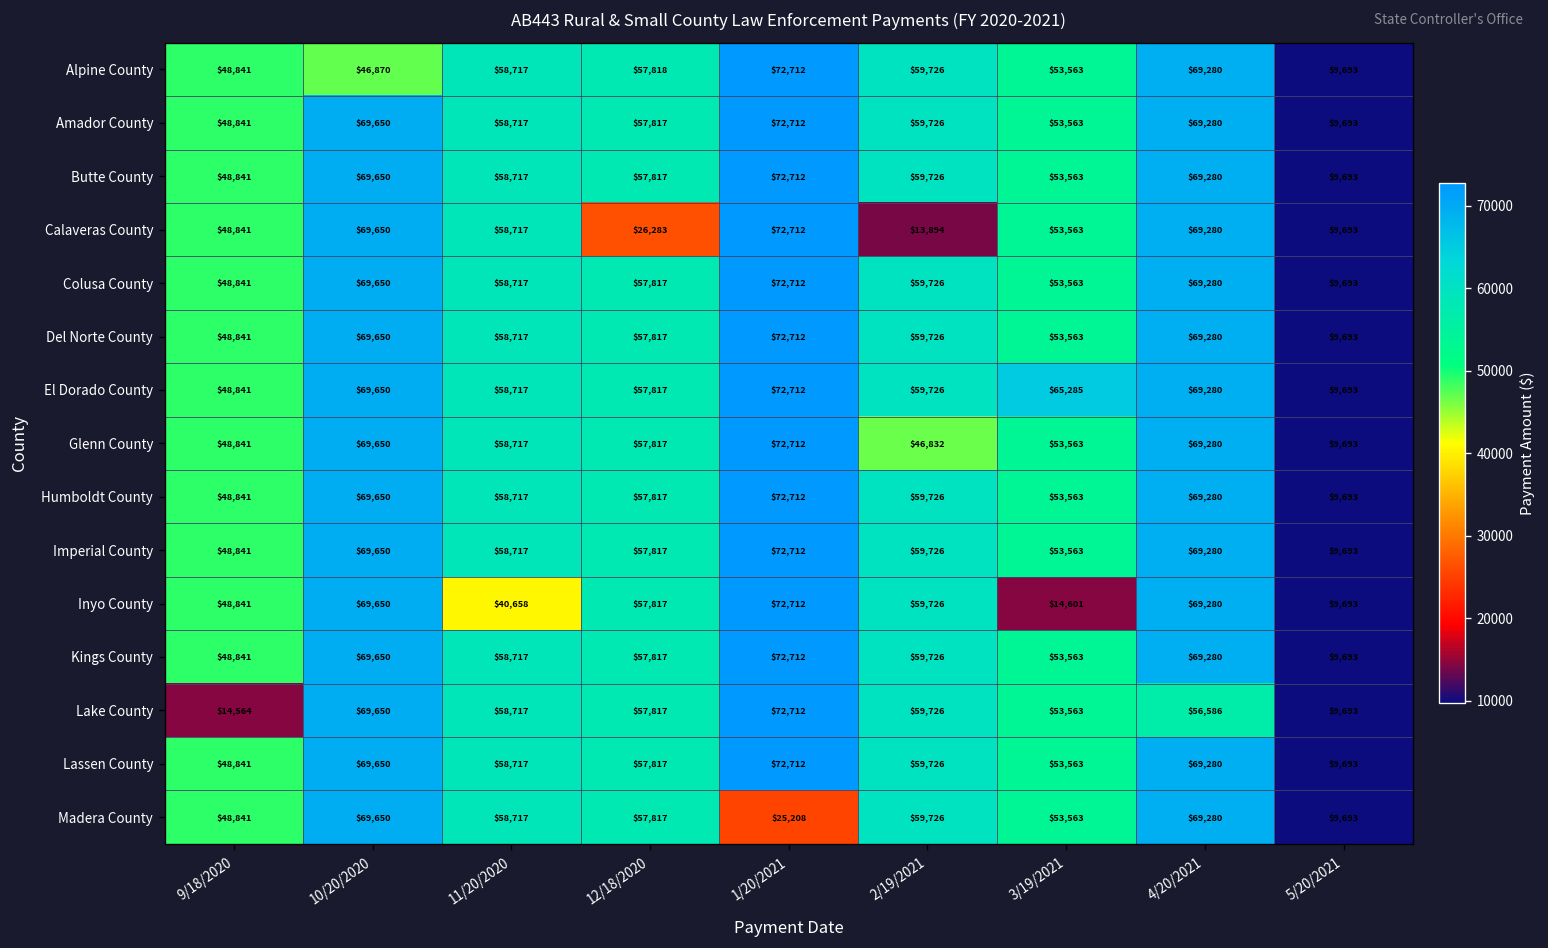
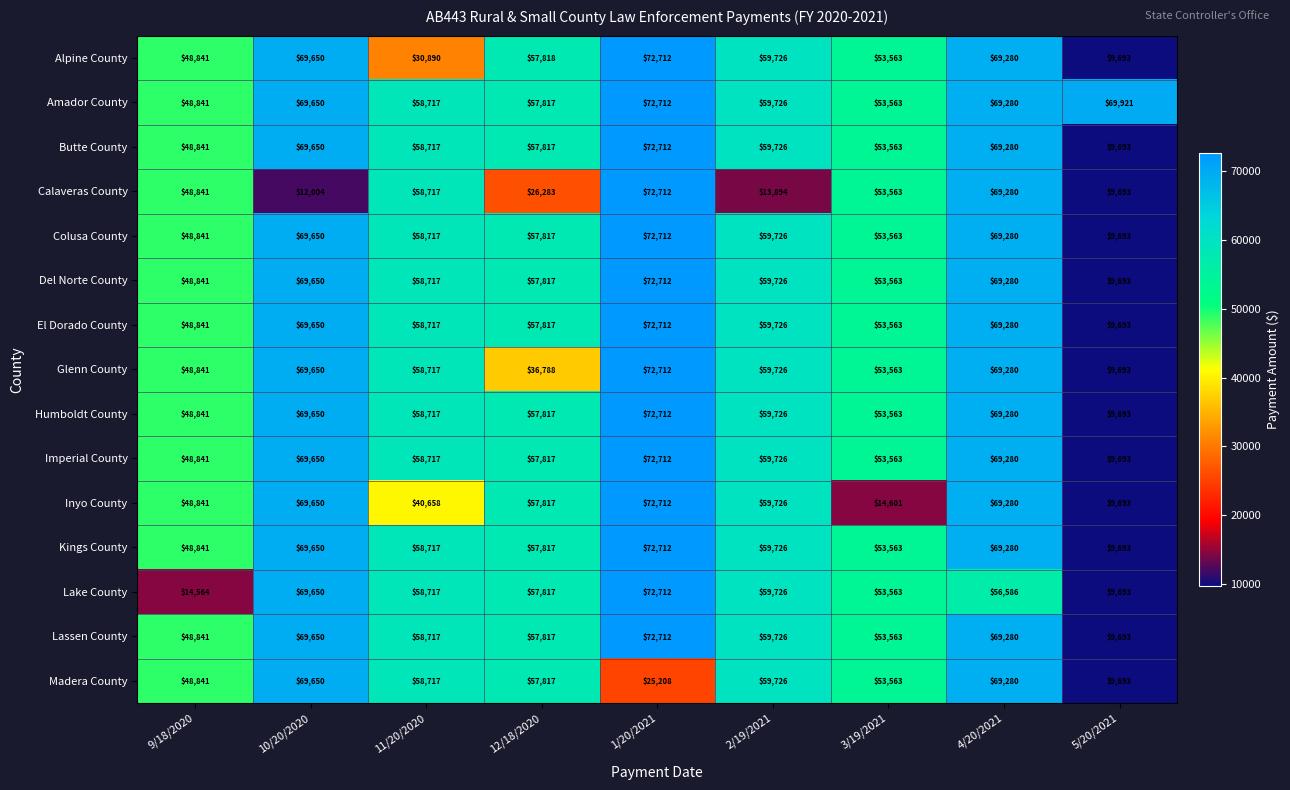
  {
    "Alpine County": {
      "9/18/2020": "$48,841",
-     "10/20/2020": "$46,870",
-     "11/20/2020": "$58,717",
+     "10/20/2020": "$69,650",
+     "11/20/2020": "$30,890",
      "12/18/2020": "$57,818",
      "1/20/2021": "$72,712",
      "2/19/2021": "$59,726",
      "3/19/2021": "$53,563",
      "4/20/2021": "$69,280",
      "5/20/2021": "$9,693"
    },
    "Amador County": {
      "9/18/2020": "$48,841",
      "10/20/2020": "$69,650",
      "11/20/2020": "$58,717",
      "12/18/2020": "$57,817",
      "1/20/2021": "$72,712",
      "2/19/2021": "$59,726",
      "3/19/2021": "$53,563",
      "4/20/2021": "$69,280",
-     "5/20/2021": "$9,693"
+     "5/20/2021": "$69,921"
    },
    "Butte County": {
      "9/18/2020": "$48,841",
      "10/20/2020": "$69,650",
      "11/20/2020": "$58,717",
      "12/18/2020": "$57,817",
      "1/20/2021": "$72,712",
      "2/19/2021": "$59,726",
      "3/19/2021": "$53,563",
      "4/20/2021": "$69,280",
      "5/20/2021": "$9,693"
    },
    "Calaveras County": {
      "9/18/2020": "$48,841",
-     "10/20/2020": "$69,650",
+     "10/20/2020": "$12,004",
      "11/20/2020": "$58,717",
      "12/18/2020": "$26,283",
      "1/20/2021": "$72,712",
      "2/19/2021": "$13,894",
      "3/19/2021": "$53,563",
      "4/20/2021": "$69,280",
      "5/20/2021": "$9,693"
    },
    "Colusa County": {
      "9/18/2020": "$48,841",
      "10/20/2020": "$69,650",
      "11/20/2020": "$58,717",
      "12/18/2020": "$57,817",
      "1/20/2021": "$72,712",
      "2/19/2021": "$59,726",
      "3/19/2021": "$53,563",
      "4/20/2021": "$69,280",
      "5/20/2021": "$9,693"
    },
    "Del Norte County": {
      "9/18/2020": "$48,841",
      "10/20/2020": "$69,650",
      "11/20/2020": "$58,717",
      "12/18/2020": "$57,817",
      "1/20/2021": "$72,712",
      "2/19/2021": "$59,726",
      "3/19/2021": "$53,563",
      "4/20/2021": "$69,280",
      "5/20/2021": "$9,693"
    },
    "El Dorado County": {
      "9/18/2020": "$48,841",
      "10/20/2020": "$69,650",
      "11/20/2020": "$58,717",
      "12/18/2020": "$57,817",
      "1/20/2021": "$72,712",
      "2/19/2021": "$59,726",
-     "3/19/2021": "$65,285",
+     "3/19/2021": "$53,563",
      "4/20/2021": "$69,280",
      "5/20/2021": "$9,693"
    },
    "Glenn County": {
      "9/18/2020": "$48,841",
      "10/20/2020": "$69,650",
      "11/20/2020": "$58,717",
-     "12/18/2020": "$57,817",
+     "12/18/2020": "$36,788",
      "1/20/2021": "$72,712",
-     "2/19/2021": "$46,832",
+     "2/19/2021": "$59,726",
      "3/19/2021": "$53,563",
      "4/20/2021": "$69,280",
      "5/20/2021": "$9,693"
    },
    "Humboldt County": {
      "9/18/2020": "$48,841",
      "10/20/2020": "$69,650",
      "11/20/2020": "$58,717",
      "12/18/2020": "$57,817",
      "1/20/2021": "$72,712",
      "2/19/2021": "$59,726",
      "3/19/2021": "$53,563",
      "4/20/2021": "$69,280",
      "5/20/2021": "$9,693"
    },
    "Imperial County": {
      "9/18/2020": "$48,841",
      "10/20/2020": "$69,650",
      "11/20/2020": "$58,717",
      "12/18/2020": "$57,817",
      "1/20/2021": "$72,712",
      "2/19/2021": "$59,726",
      "3/19/2021": "$53,563",
      "4/20/2021": "$69,280",
      "5/20/2021": "$9,693"
    },
    "Inyo County": {
      "9/18/2020": "$48,841",
      "10/20/2020": "$69,650",
      "11/20/2020": "$40,658",
      "12/18/2020": "$57,817",
      "1/20/2021": "$72,712",
      "2/19/2021": "$59,726",
      "3/19/2021": "$14,601",
      "4/20/2021": "$69,280",
      "5/20/2021": "$9,693"
    },
    "Kings County": {
      "9/18/2020": "$48,841",
      "10/20/2020": "$69,650",
      "11/20/2020": "$58,717",
      "12/18/2020": "$57,817",
      "1/20/2021": "$72,712",
      "2/19/2021": "$59,726",
      "3/19/2021": "$53,563",
      "4/20/2021": "$69,280",
      "5/20/2021": "$9,693"
    },
    "Lake County": {
      "9/18/2020": "$14,564",
      "10/20/2020": "$69,650",
      "11/20/2020": "$58,717",
      "12/18/2020": "$57,817",
      "1/20/2021": "$72,712",
      "2/19/2021": "$59,726",
      "3/19/2021": "$53,563",
      "4/20/2021": "$56,586",
      "5/20/2021": "$9,693"
    },
    "Lassen County": {
      "9/18/2020": "$48,841",
      "10/20/2020": "$69,650",
      "11/20/2020": "$58,717",
      "12/18/2020": "$57,817",
      "1/20/2021": "$72,712",
      "2/19/2021": "$59,726",
      "3/19/2021": "$53,563",
      "4/20/2021": "$69,280",
      "5/20/2021": "$9,693"
    },
    "Madera County": {
      "9/18/2020": "$48,841",
      "10/20/2020": "$69,650",
      "11/20/2020": "$58,717",
      "12/18/2020": "$57,817",
      "1/20/2021": "$25,208",
      "2/19/2021": "$59,726",
      "3/19/2021": "$53,563",
      "4/20/2021": "$69,280",
      "5/20/2021": "$9,693"
    }
  }
